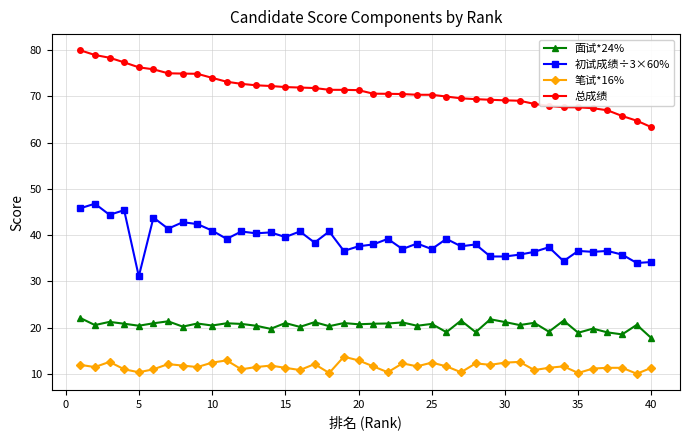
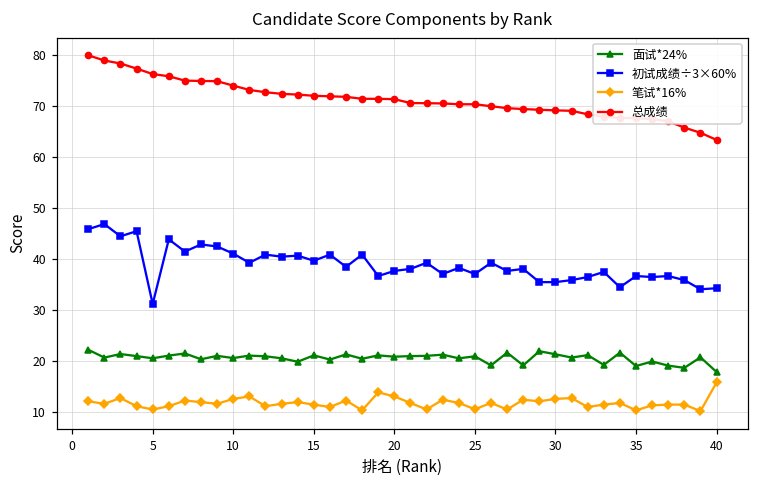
  {
    "面试*24%": {
      "5": 20,
      "10": 20,
      "15": 21,
      "20": 21,
      "25": 21,
      "30": 21,
      "35": 19,
      "40": 18
    },
    "初试成绩÷3×60%": {
      "5": 31,
      "10": 41,
      "15": 40,
      "20": 38,
      "25": 37,
      "30": 35,
      "35": 37,
      "40": 34
    },
    "笔试*16%": {
      "5": 10,
      "10": 12,
      "15": 11,
      "20": 13,
-     "25": 12,
+     "25": 10,
      "30": 12,
      "35": 10,
-     "40": 11
+     "40": 16
    },
    "总成绩": {
      "5": 76,
      "10": 74,
      "15": 72,
      "20": 71,
      "25": 70,
      "30": 69,
      "35": 68,
      "40": 63
    }
  }
